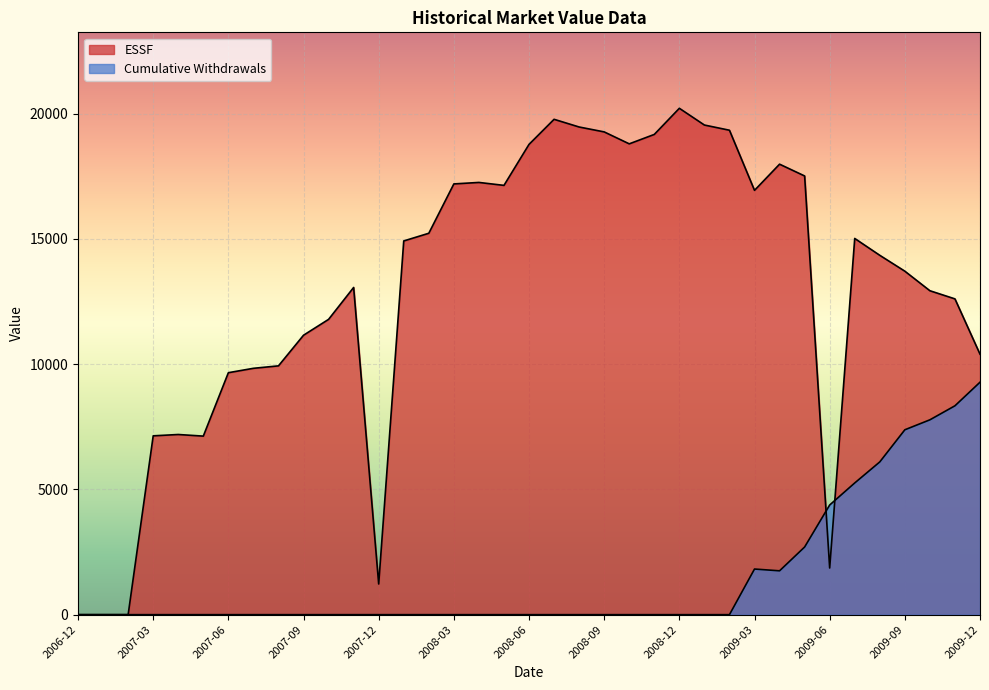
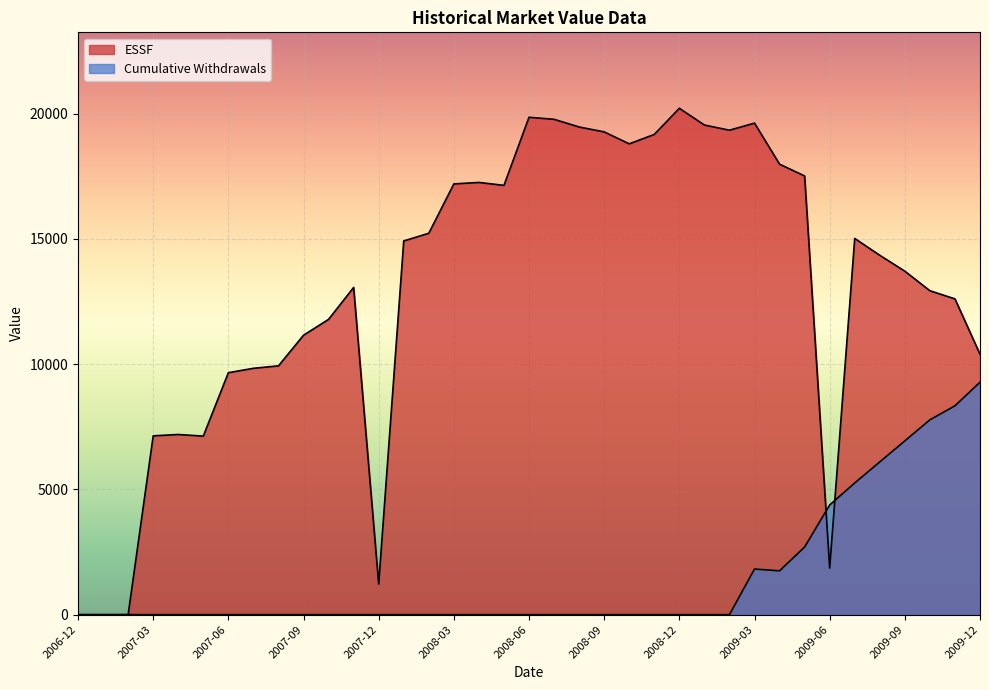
  {
    "ESSF": {
      "2007-03": 7100,
      "2007-06": 9700,
      "2007-09": 11200,
      "2007-12": 1200,
      "2008-03": 17200,
-     "2008-06": 18800,
+     "2008-06": 19900,
      "2008-09": 19300,
      "2008-12": 20200,
-     "2009-03": 16900,
+     "2009-03": 19600,
      "2009-06": 1900,
      "2009-09": 13700,
      "2009-12": 10400
    },
    "Cumulative Withdrawals": {
      "2007-03": 0,
      "2007-06": 0,
      "2007-09": 0,
      "2007-12": 0,
      "2008-03": 0,
      "2008-06": 0,
      "2008-09": 0,
      "2008-12": 0,
      "2009-03": 1800,
      "2009-06": 4400,
-     "2009-09": 7400,
+     "2009-09": 6900,
      "2009-12": 9300
    }
  }
